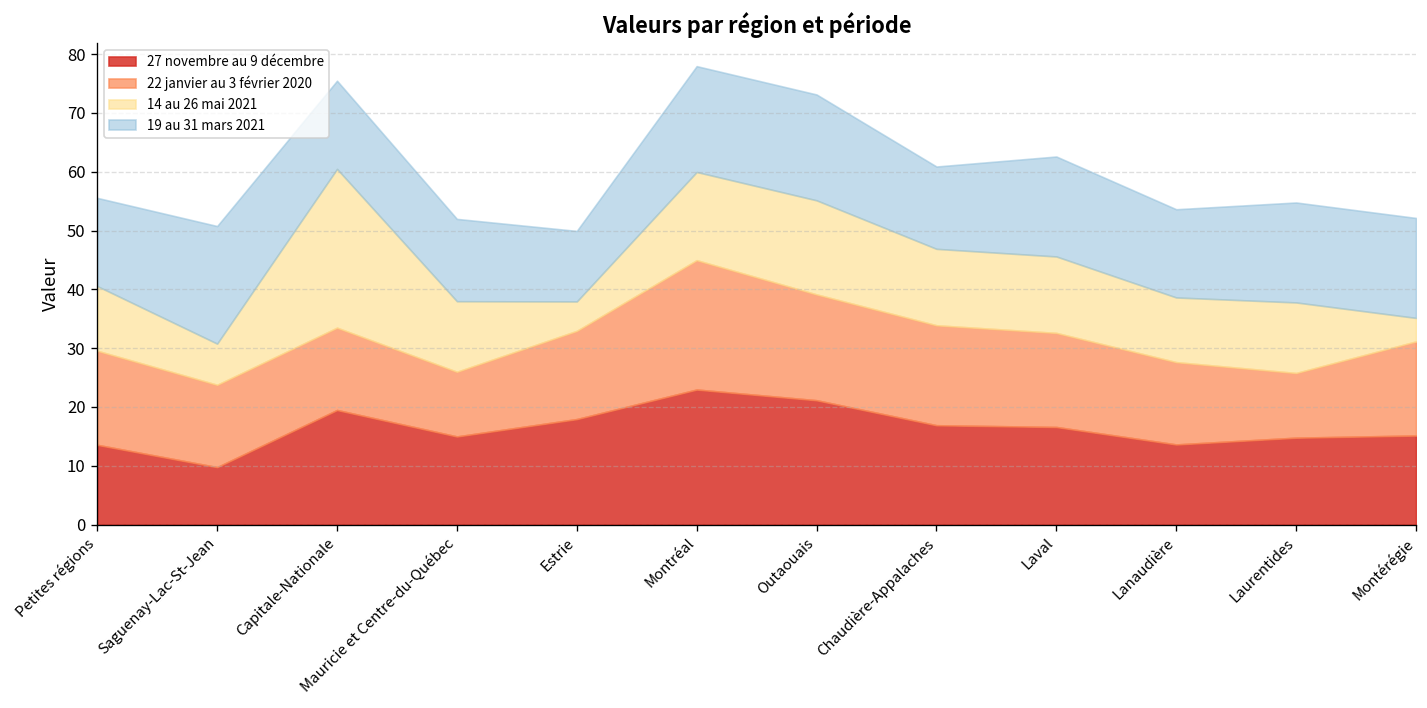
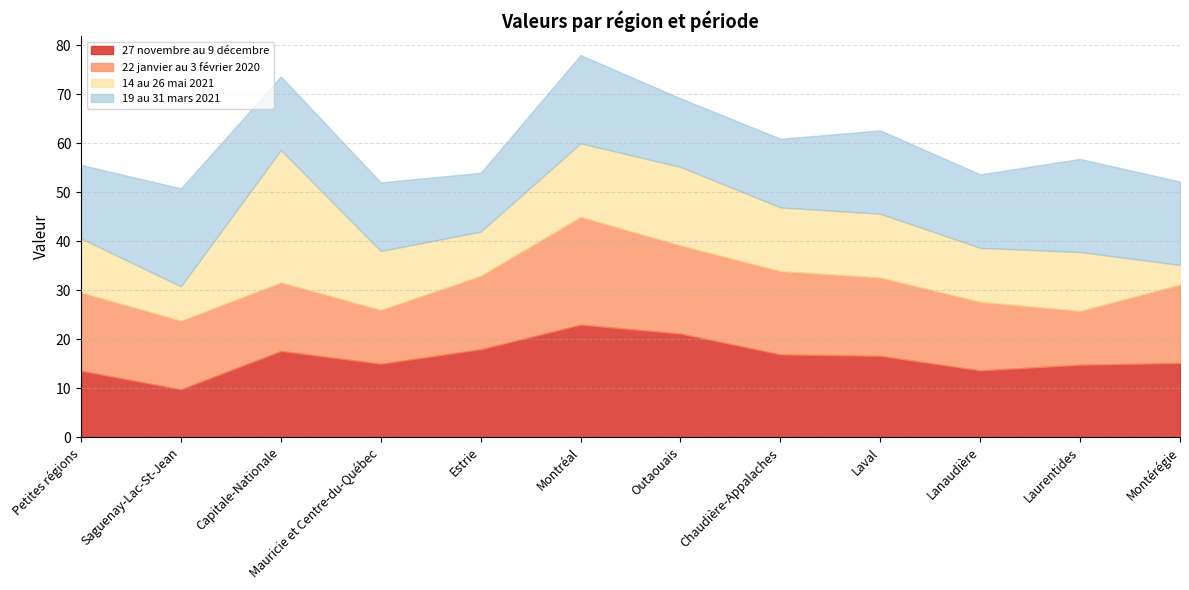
  {
    "27 novembre au 9 décembre": {
      "Petites régions": 14,
      "Saguenay-Lac-St-Jean": 10,
-     "Capitale-Nationale": 19,
+     "Capitale-Nationale": 18,
      "Mauricie et Centre-du-Québec": 15,
      "Estrie": 18,
      "Montréal": 23,
      "Outaouais": 21,
      "Chaudière-Appalaches": 17,
      "Laval": 17,
      "Lanaudière": 14,
      "Laurentides": 15,
      "Montérégie": 15
    },
    "22 janvier au 3 février 2020": {
      "Petites régions": 16,
      "Saguenay-Lac-St-Jean": 14,
      "Capitale-Nationale": 14,
      "Mauricie et Centre-du-Québec": 11,
      "Estrie": 15,
      "Montréal": 22,
      "Outaouais": 18,
      "Chaudière-Appalaches": 17,
      "Laval": 16,
      "Lanaudière": 14,
      "Laurentides": 11,
      "Montérégie": 16
    },
    "14 au 26 mai 2021": {
      "Petites régions": 11,
      "Saguenay-Lac-St-Jean": 7,
      "Capitale-Nationale": 27,
      "Mauricie et Centre-du-Québec": 12,
-     "Estrie": 5,
+     "Estrie": 9,
      "Montréal": 15,
      "Outaouais": 16,
      "Chaudière-Appalaches": 13,
      "Laval": 13,
      "Lanaudière": 11,
      "Laurentides": 12,
      "Montérégie": 4
    },
    "19 au 31 mars 2021": {
      "Petites régions": 15,
      "Saguenay-Lac-St-Jean": 20,
      "Capitale-Nationale": 15,
      "Mauricie et Centre-du-Québec": 14,
      "Estrie": 12,
      "Montréal": 18,
-     "Outaouais": 18,
+     "Outaouais": 14,
      "Chaudière-Appalaches": 14,
      "Laval": 17,
      "Lanaudière": 15,
-     "Laurentides": 17,
+     "Laurentides": 19,
      "Montérégie": 17
    }
  }
